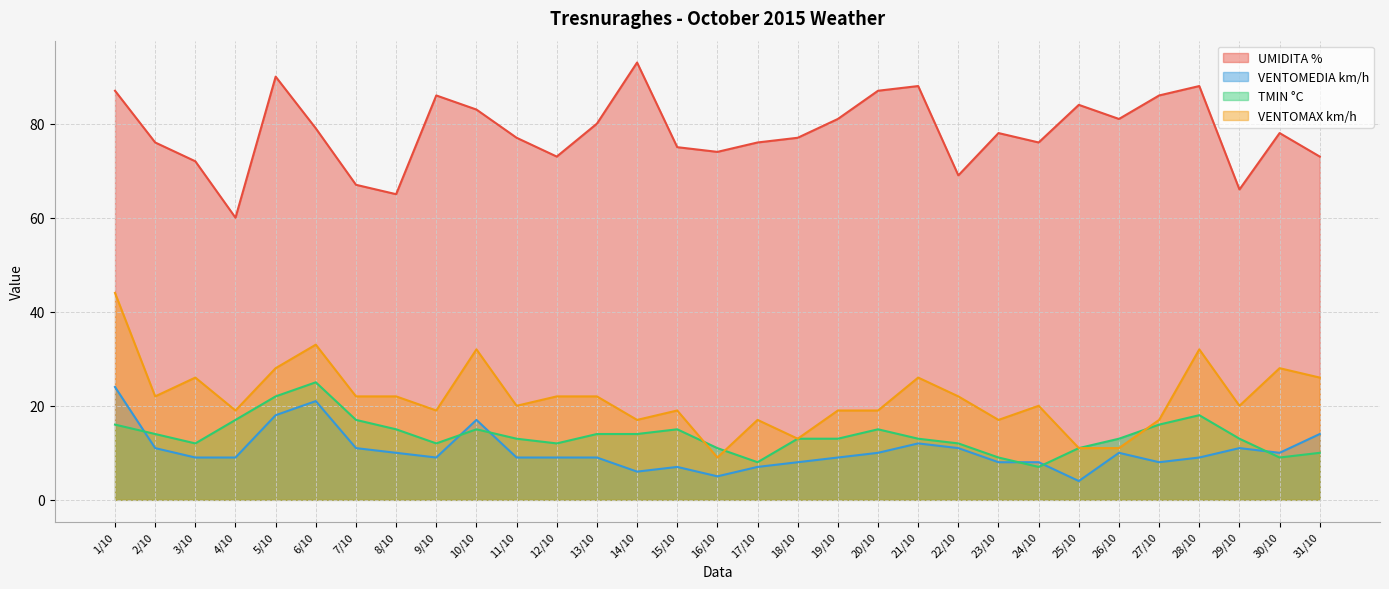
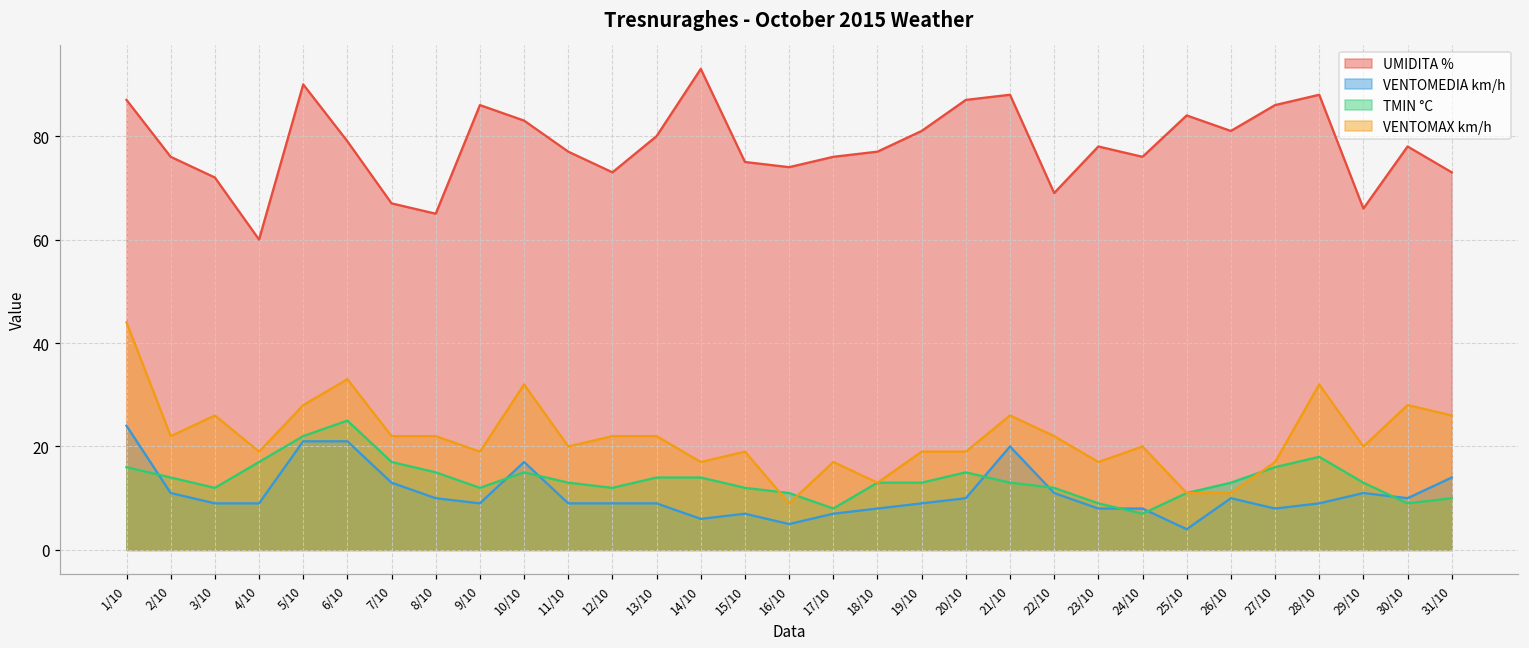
  {
    "UMIDITA %": {
      "1/10": 87,
      "2/10": 76,
      "3/10": 72,
      "4/10": 60,
      "5/10": 90,
      "6/10": 79,
      "7/10": 67,
      "8/10": 65,
      "9/10": 86,
      "10/10": 83,
      "11/10": 77,
      "12/10": 73,
      "13/10": 80,
      "14/10": 93,
      "15/10": 75,
      "16/10": 74,
      "17/10": 76,
      "18/10": 77,
      "19/10": 81,
      "20/10": 87,
      "21/10": 88,
      "22/10": 69,
      "23/10": 78,
      "24/10": 76,
      "25/10": 84,
      "26/10": 81,
      "27/10": 86,
      "28/10": 88,
      "29/10": 66,
      "30/10": 78,
      "31/10": 73
    },
    "VENTOMEDIA km/h": {
      "1/10": 24,
      "2/10": 11,
      "3/10": 9,
      "4/10": 9,
-     "5/10": 18,
+     "5/10": 21,
      "6/10": 21,
-     "7/10": 11,
+     "7/10": 13,
      "8/10": 10,
      "9/10": 9,
      "10/10": 17,
      "11/10": 9,
      "12/10": 9,
      "13/10": 9,
      "14/10": 6,
      "15/10": 7,
      "16/10": 5,
      "17/10": 7,
      "18/10": 8,
      "19/10": 9,
      "20/10": 10,
-     "21/10": 12,
+     "21/10": 20,
      "22/10": 11,
      "23/10": 8,
      "24/10": 8,
      "25/10": 4,
      "26/10": 10,
      "27/10": 8,
      "28/10": 9,
      "29/10": 11,
      "30/10": 10,
      "31/10": 14
    },
    "TMIN °C": {
      "1/10": 16,
      "2/10": 14,
      "3/10": 12,
      "4/10": 17,
      "5/10": 22,
      "6/10": 25,
      "7/10": 17,
      "8/10": 15,
      "9/10": 12,
      "10/10": 15,
      "11/10": 13,
      "12/10": 12,
      "13/10": 14,
      "14/10": 14,
-     "15/10": 15,
+     "15/10": 12,
      "16/10": 11,
      "17/10": 8,
      "19/10": 13,
      "20/10": 15,
      "21/10": 13,
      "22/10": 12,
      "23/10": 9,
      "24/10": 7,
      "26/10": 13,
      "27/10": 16,
      "28/10": 18,
      "29/10": 13,
      "30/10": 9,
      "31/10": 10
    },
    "VENTOMAX km/h": {
      "1/10": 44,
      "2/10": 22,
      "3/10": 26,
      "4/10": 19,
      "5/10": 28,
      "6/10": 33,
      "7/10": 22,
      "8/10": 22,
      "9/10": 19,
      "10/10": 32,
      "11/10": 20,
      "12/10": 22,
      "13/10": 22,
      "14/10": 17,
      "15/10": 19,
      "16/10": 9,
      "17/10": 17,
      "19/10": 19,
      "20/10": 19,
      "21/10": 26,
      "22/10": 22,
      "23/10": 17,
      "24/10": 20,
      "26/10": 11,
      "27/10": 17,
      "28/10": 32,
      "29/10": 20,
      "30/10": 28,
      "31/10": 26
    }
  }
